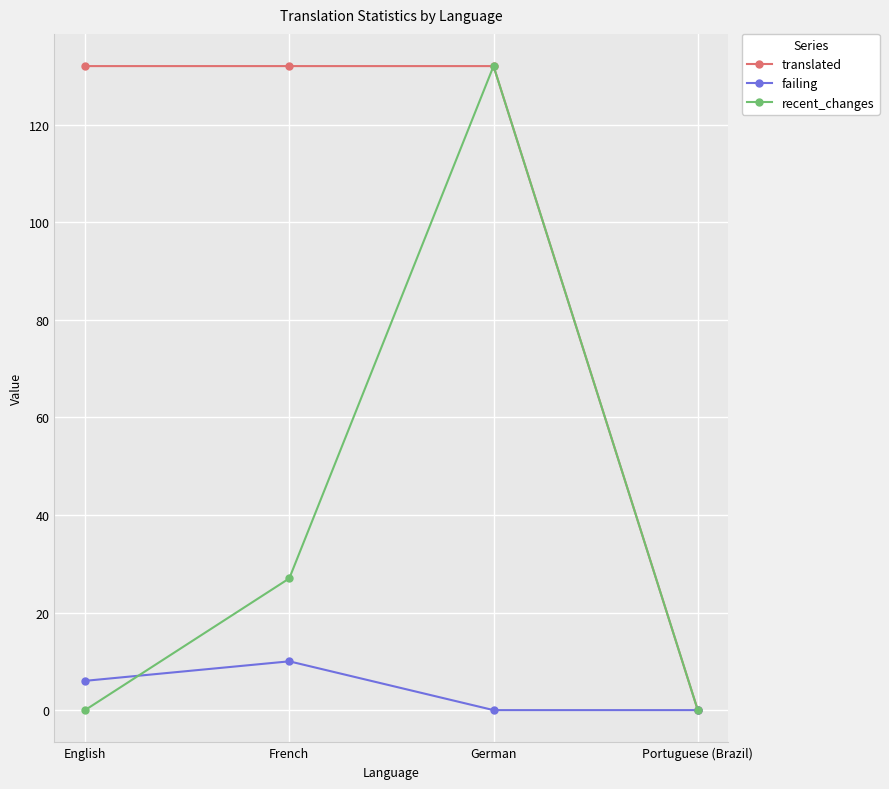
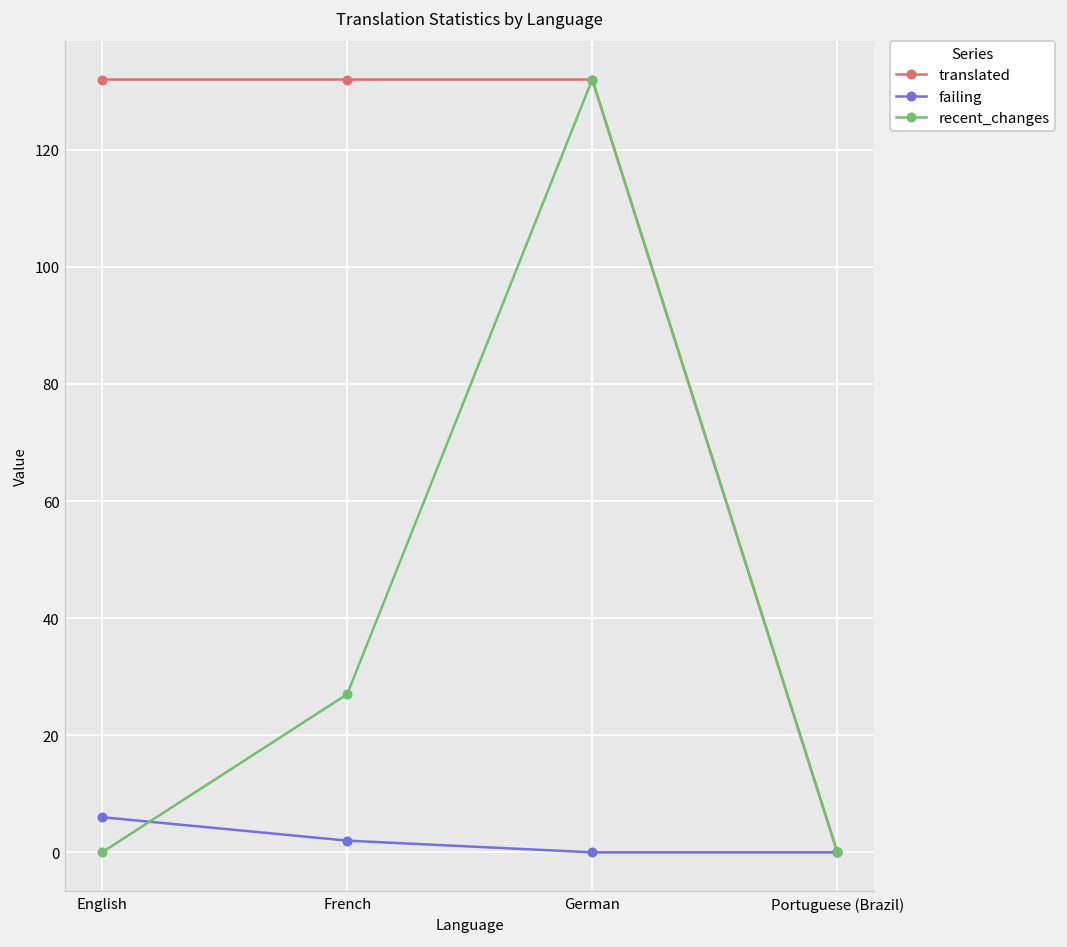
  {
    "translated": {
      "English": 132,
      "French": 132
    },
    "failing": {
      "English": 6,
-     "French": 10,
+     "French": 2,
      "German": 0
    },
    "recent_changes": {
      "English": 0,
      "French": 27
    }
  }
